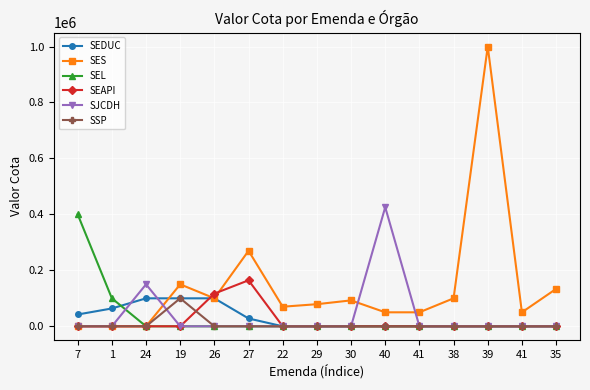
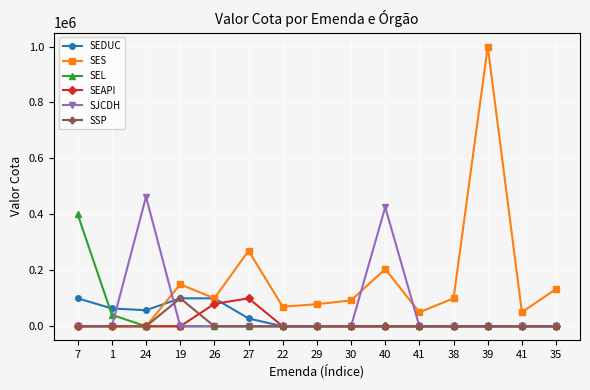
  {
    "SEDUC": {
-     "7": 40000,
+     "7": 100000,
      "1": 60000,
-     "24": 100000,
+     "24": 60000,
      "27": 30000
    },
    "SES": {
      "19": 150000,
      "27": 270000,
      "22": 70000,
      "29": 80000,
      "30": 90000,
-     "40": 50000,
+     "40": 200000,
      "38": 100000,
      "39": 1000000,
      "35": 130000
    },
    "SEL": {
      "7": 400000,
-     "1": 100000
+     "1": 40000
    },
    "SEAPI": {
-     "26": 120000,
-     "27": 160000
+     "26": 80000,
+     "27": 100000
    },
    "SJCDH": {
-     "24": 150000,
+     "24": 460000,
      "40": 430000
    }
  }
